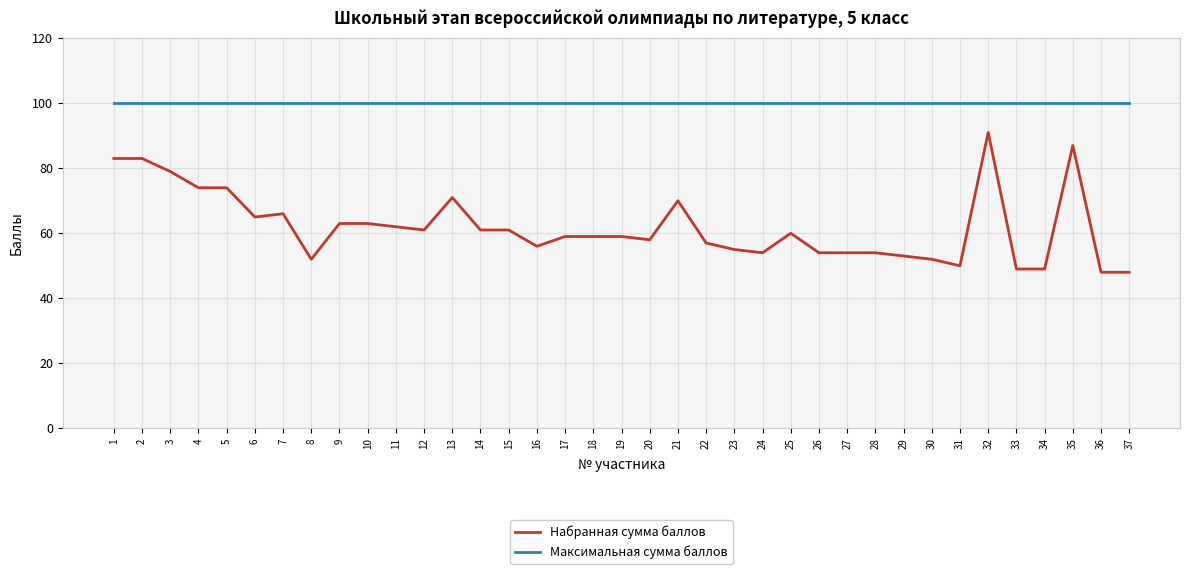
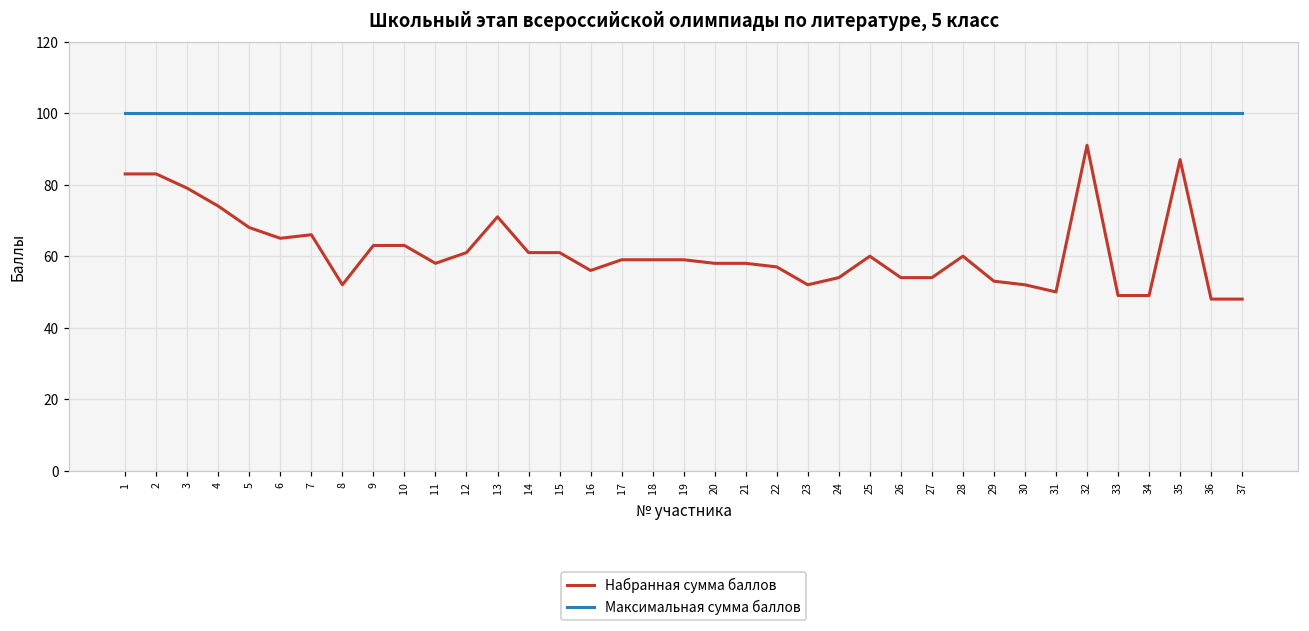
  {
    "Набранная сумма баллов": {
      "1": 83,
      "2": 83,
      "3": 79,
      "4": 74,
-     "5": 74,
+     "5": 68,
      "6": 65,
      "7": 66,
      "8": 52,
      "9": 63,
      "10": 63,
-     "11": 62,
+     "11": 58,
      "12": 61,
      "13": 71,
      "14": 61,
      "15": 61,
      "16": 56,
      "17": 59,
      "18": 59,
      "19": 59,
      "20": 58,
-     "21": 70,
+     "21": 58,
      "22": 57,
-     "23": 55,
+     "23": 52,
      "24": 54,
      "25": 60,
      "26": 54,
      "27": 54,
-     "28": 54,
+     "28": 60,
      "29": 53,
      "30": 52,
      "31": 50,
      "32": 91,
      "33": 49,
      "34": 49,
      "35": 87,
      "36": 48,
      "37": 48
    },
    "Максимальная сумма баллов": {
      "1": 100,
      "2": 100,
      "3": 100,
      "4": 100,
      "5": 100,
      "6": 100,
      "7": 100,
      "8": 100,
      "9": 100,
      "10": 100,
      "11": 100,
      "12": 100,
      "13": 100,
      "14": 100,
      "15": 100,
      "16": 100,
      "17": 100,
      "18": 100,
      "19": 100,
      "20": 100,
      "21": 100,
      "22": 100,
      "23": 100,
      "24": 100,
      "25": 100,
      "26": 100,
      "27": 100,
      "28": 100,
      "29": 100,
      "30": 100,
      "31": 100,
      "32": 100,
      "33": 100,
      "34": 100,
      "35": 100,
      "36": 100,
      "37": 100
    }
  }
